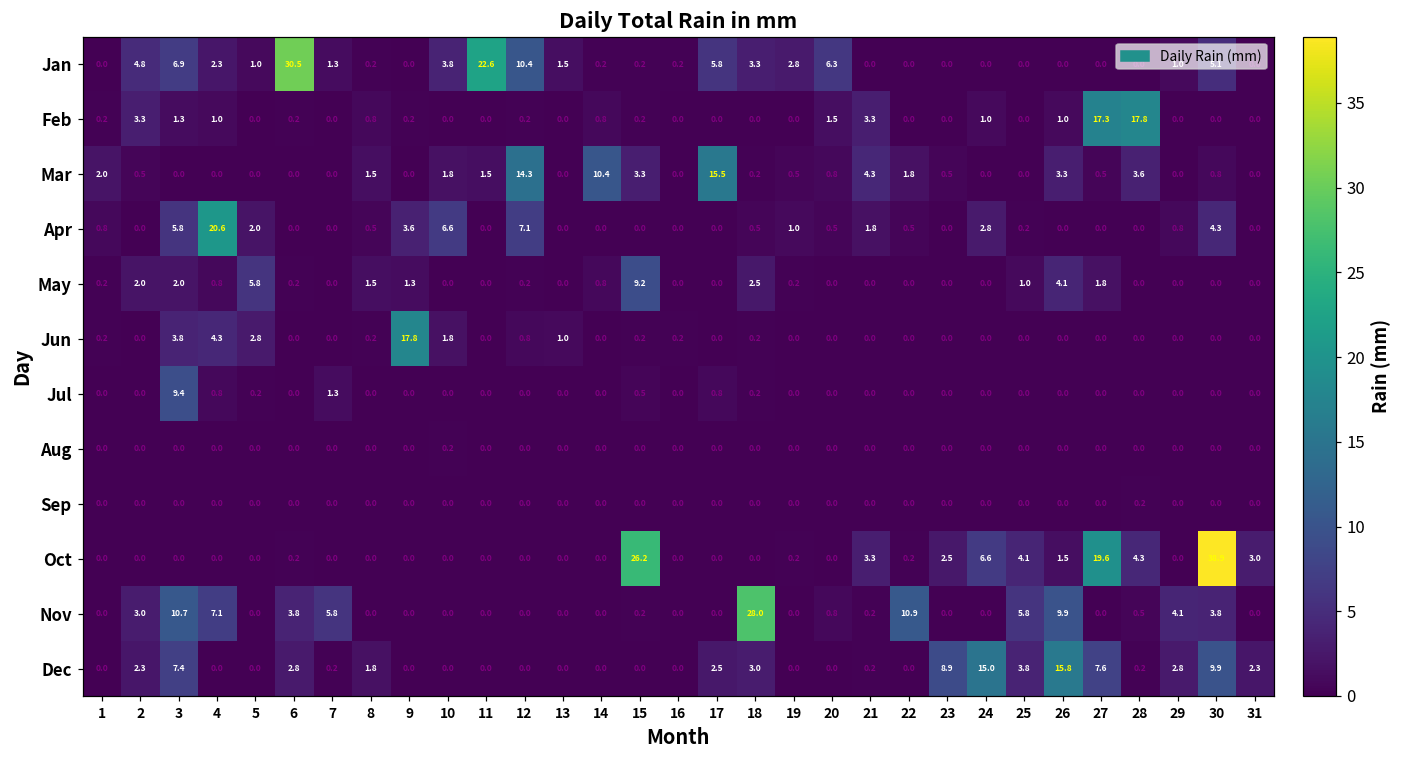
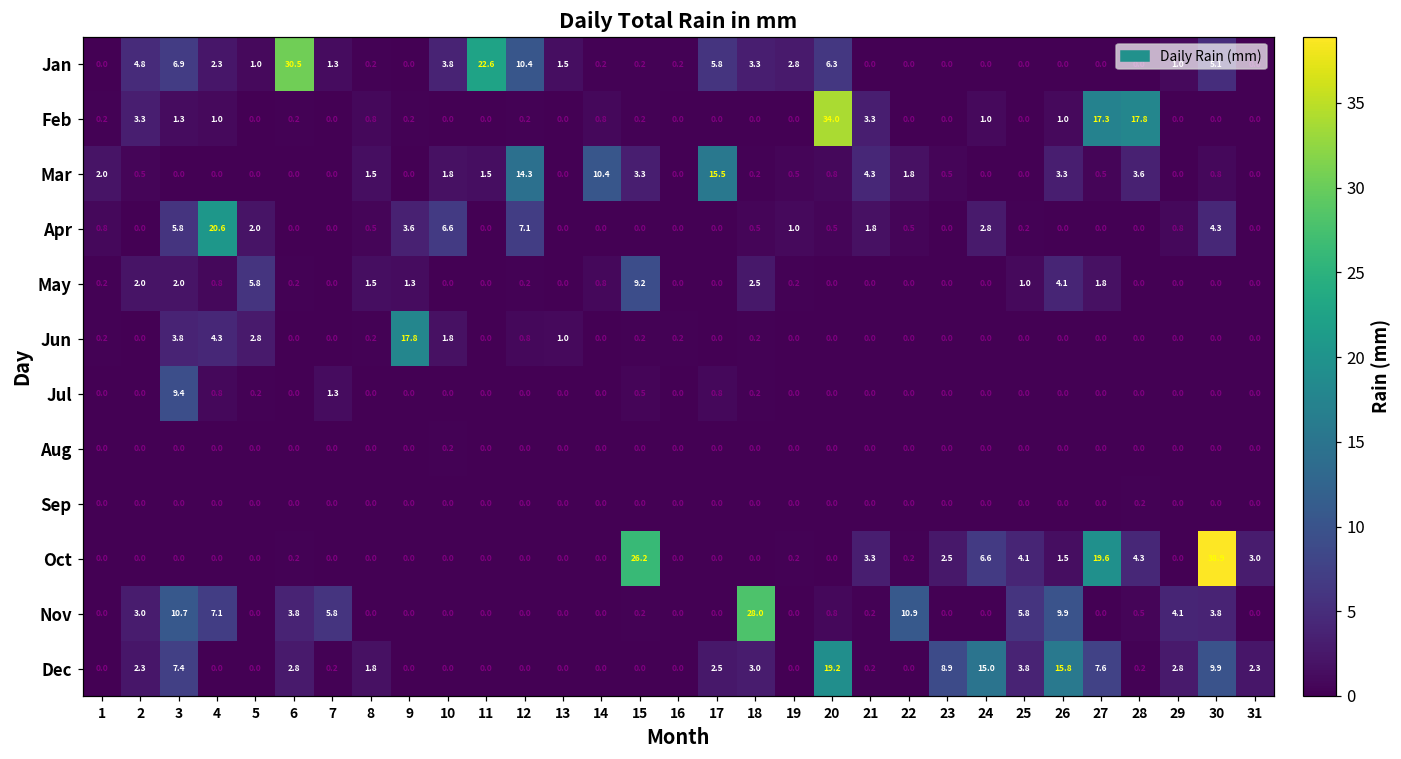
  {
    "Feb": {
      "1": 0.2,
      "2": 3.3,
      "3": 1.3,
      "4": 1.0,
      "5": 0.0,
      "6": 0.2,
      "7": 0.0,
      "8": 0.8,
      "9": 0.2,
      "10": 0.0,
      "11": 0.0,
      "12": 0.2,
      "13": 0.0,
      "14": 0.8,
      "15": 0.2,
      "16": 0.0,
      "17": 0.0,
      "18": 0.0,
      "19": 0.0,
-     "20": 1.5,
+     "20": 34.0,
      "21": 3.3,
      "22": 0.0,
      "23": 0.0,
      "24": 1.0,
      "25": 0.0,
      "26": 1.0,
      "27": 17.3,
      "28": 17.8,
      "29": 0.0,
      "30": 0.0,
      "31": 0.0
    },
    "Dec": {
      "1": 0.0,
      "2": 2.3,
      "3": 7.4,
      "4": 0.0,
      "5": 0.0,
      "6": 2.8,
      "7": 0.2,
      "8": 1.8,
      "9": 0.0,
      "10": 0.0,
      "11": 0.0,
      "12": 0.0,
      "13": 0.0,
      "14": 0.0,
      "15": 0.0,
      "16": 0.0,
      "17": 2.5,
      "18": 3.0,
      "19": 0.0,
-     "20": 0.0,
+     "20": 19.2,
      "21": 0.2,
      "22": 0.0,
      "23": 8.9,
      "24": 15.0,
      "25": 3.8,
      "26": 15.8,
      "27": 7.6,
      "28": 0.2,
      "29": 2.8,
      "30": 9.9,
      "31": 2.3
    }
  }
